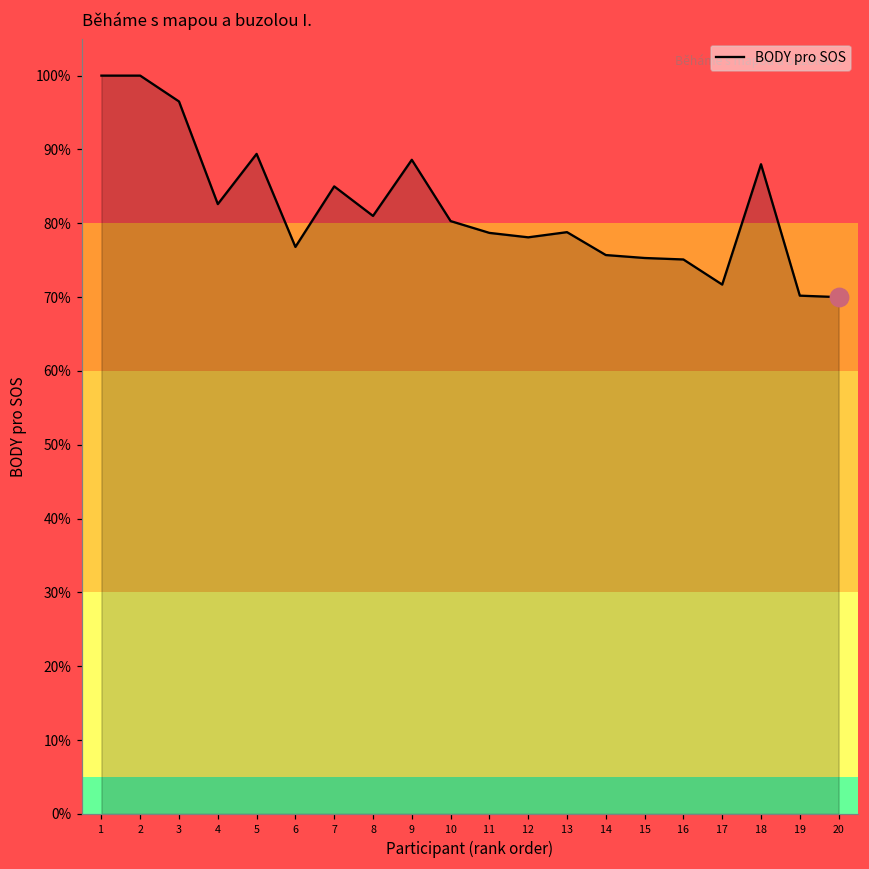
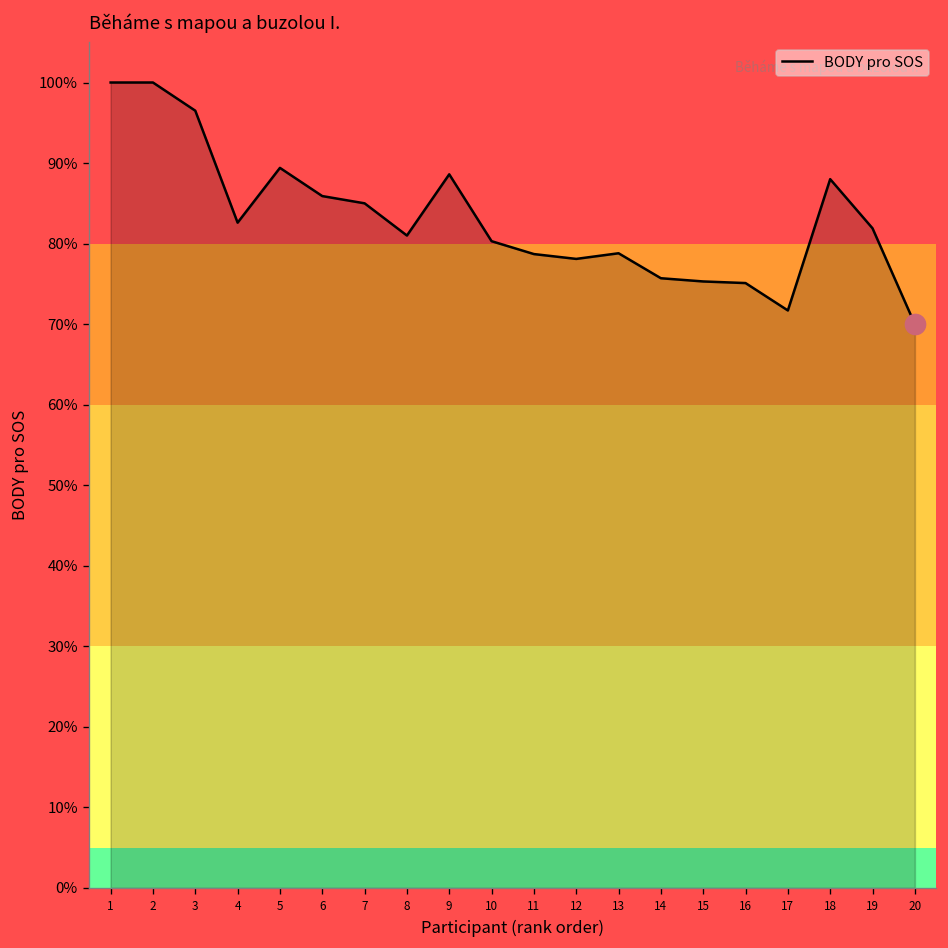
  {
    "BODY pro SOS": {
      "1": "100%",
      "2": "100%",
      "3": "97%",
      "4": "83%",
      "5": "89%",
-     "6": "77%",
+     "6": "86%",
      "7": "85%",
      "8": "81%",
      "9": "89%",
      "10": "80%",
      "11": "79%",
      "12": "78%",
      "13": "79%",
      "14": "76%",
      "15": "75%",
      "16": "75%",
      "17": "72%",
      "18": "88%",
-     "19": "70%"
+     "19": "82%"
    }
  }
